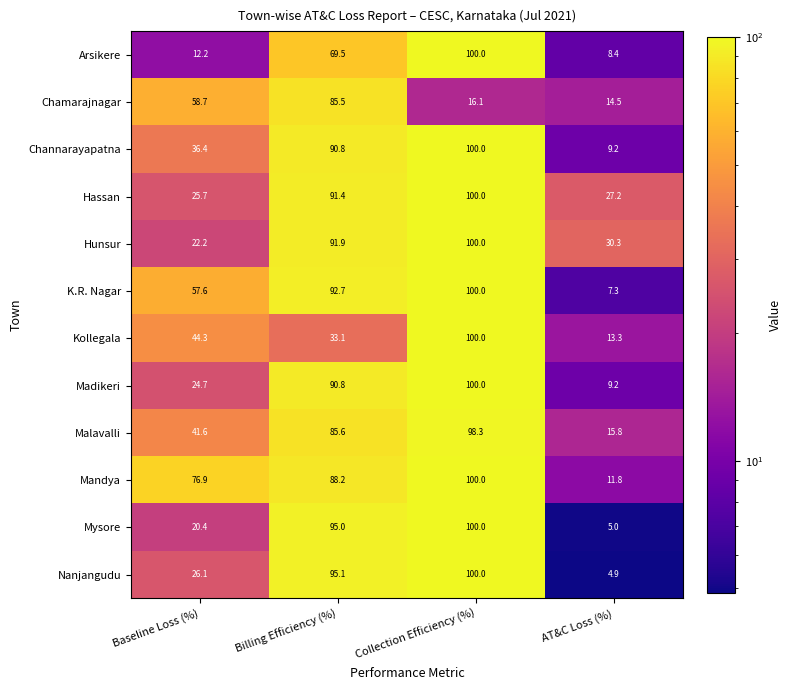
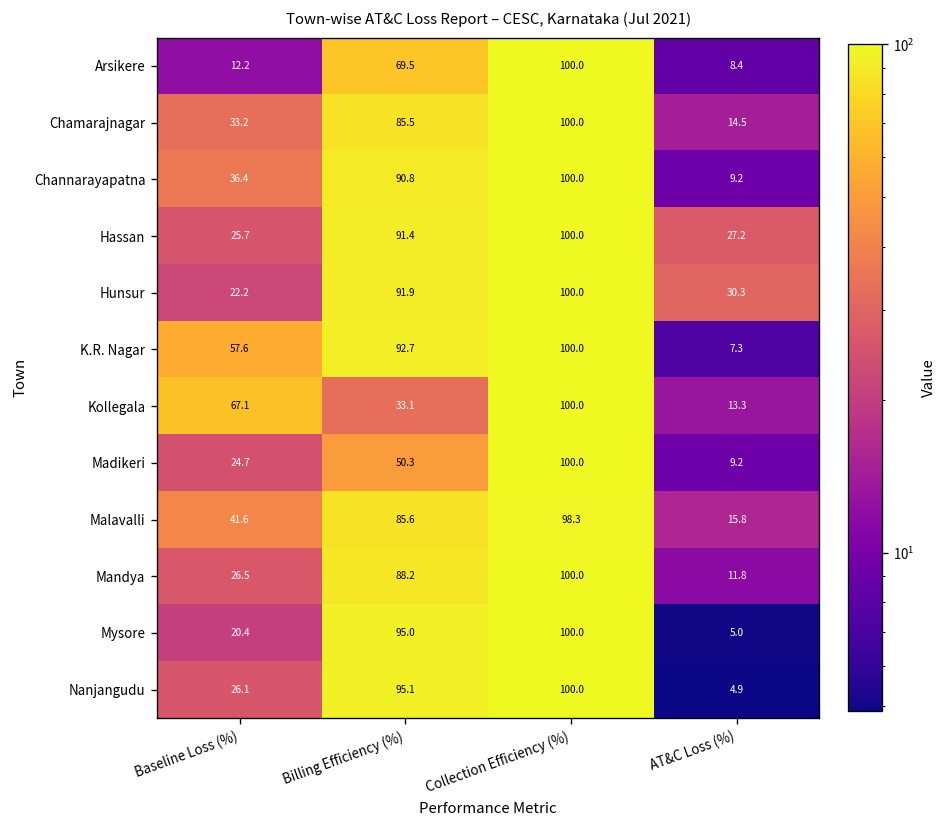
  {
    "Arsikere": {
      "Baseline Loss (%)": 12.2,
      "Billing Efficiency (%)": 69.5,
      "Collection Efficiency (%)": 100.0,
      "AT&C Loss (%)": 8.4
    },
    "Chamarajnagar": {
-     "Baseline Loss (%)": 58.7,
+     "Baseline Loss (%)": 33.2,
      "Billing Efficiency (%)": 85.5,
-     "Collection Efficiency (%)": 16.1,
+     "Collection Efficiency (%)": 100.0,
      "AT&C Loss (%)": 14.5
    },
    "Channarayapatna": {
      "Baseline Loss (%)": 36.4,
      "Billing Efficiency (%)": 90.8,
      "Collection Efficiency (%)": 100.0,
      "AT&C Loss (%)": 9.2
    },
    "Hassan": {
      "Baseline Loss (%)": 25.7,
      "Billing Efficiency (%)": 91.4,
      "Collection Efficiency (%)": 100.0,
      "AT&C Loss (%)": 27.2
    },
    "Hunsur": {
      "Baseline Loss (%)": 22.2,
      "Billing Efficiency (%)": 91.9,
      "Collection Efficiency (%)": 100.0,
      "AT&C Loss (%)": 30.3
    },
    "K.R. Nagar": {
      "Baseline Loss (%)": 57.6,
      "Billing Efficiency (%)": 92.7,
      "Collection Efficiency (%)": 100.0,
      "AT&C Loss (%)": 7.3
    },
    "Kollegala": {
-     "Baseline Loss (%)": 44.3,
+     "Baseline Loss (%)": 67.1,
      "Billing Efficiency (%)": 33.1,
      "Collection Efficiency (%)": 100.0,
      "AT&C Loss (%)": 13.3
    },
    "Madikeri": {
      "Baseline Loss (%)": 24.7,
-     "Billing Efficiency (%)": 90.8,
+     "Billing Efficiency (%)": 50.3,
      "Collection Efficiency (%)": 100.0,
      "AT&C Loss (%)": 9.2
    },
    "Malavalli": {
      "Baseline Loss (%)": 41.6,
      "Billing Efficiency (%)": 85.6,
      "Collection Efficiency (%)": 98.3,
      "AT&C Loss (%)": 15.8
    },
    "Mandya": {
-     "Baseline Loss (%)": 76.9,
+     "Baseline Loss (%)": 26.5,
      "Billing Efficiency (%)": 88.2,
      "Collection Efficiency (%)": 100.0,
      "AT&C Loss (%)": 11.8
    },
    "Mysore": {
      "Baseline Loss (%)": 20.4,
      "Billing Efficiency (%)": 95.0,
      "Collection Efficiency (%)": 100.0,
      "AT&C Loss (%)": 5.0
    },
    "Nanjangudu": {
      "Baseline Loss (%)": 26.1,
      "Billing Efficiency (%)": 95.1,
      "Collection Efficiency (%)": 100.0,
      "AT&C Loss (%)": 4.9
    }
  }
